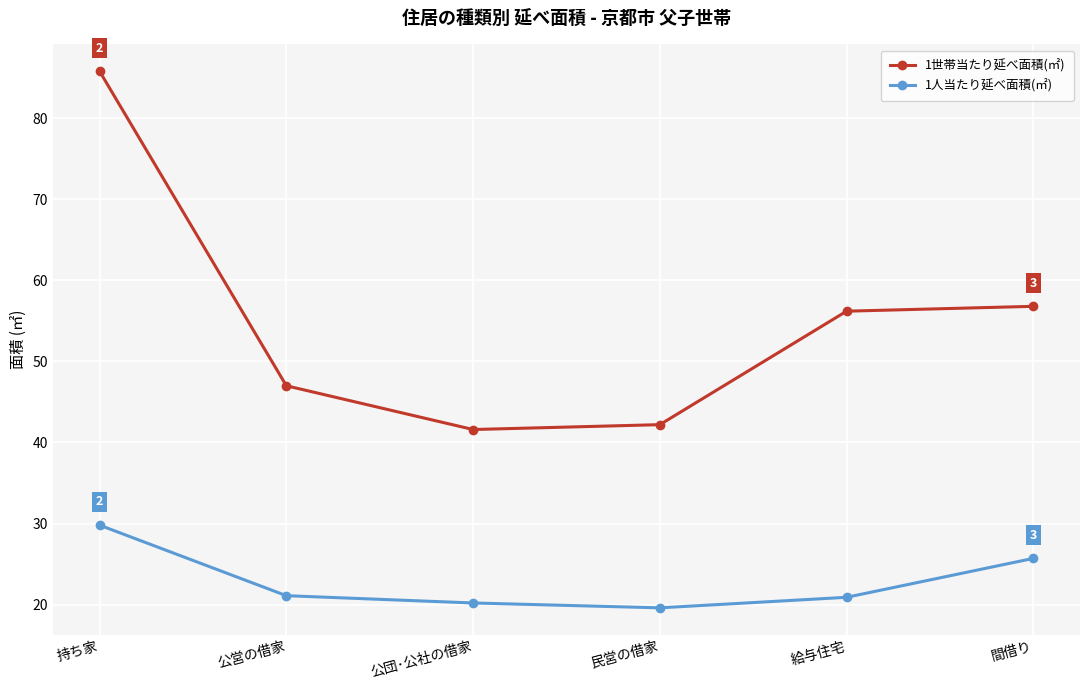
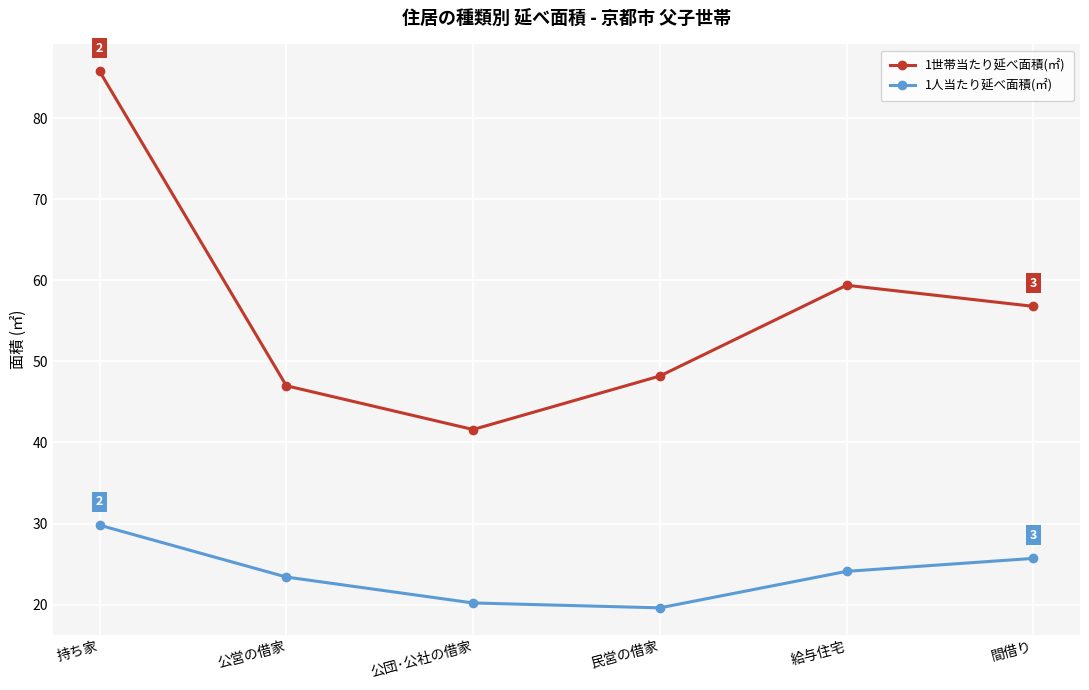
  {
    "1世帯当たり延べ面積(㎡)": {
      "公営の借家": 47,
      "公団･公社の借家": 42,
-     "民営の借家": 42,
-     "給与住宅": 56
+     "民営の借家": 48,
+     "給与住宅": 59
    },
    "1人当たり延べ面積(㎡)": {
-     "公営の借家": 21,
+     "公営の借家": 23,
      "公団･公社の借家": 20,
      "民営の借家": 20,
-     "給与住宅": 21
+     "給与住宅": 24
    }
  }
